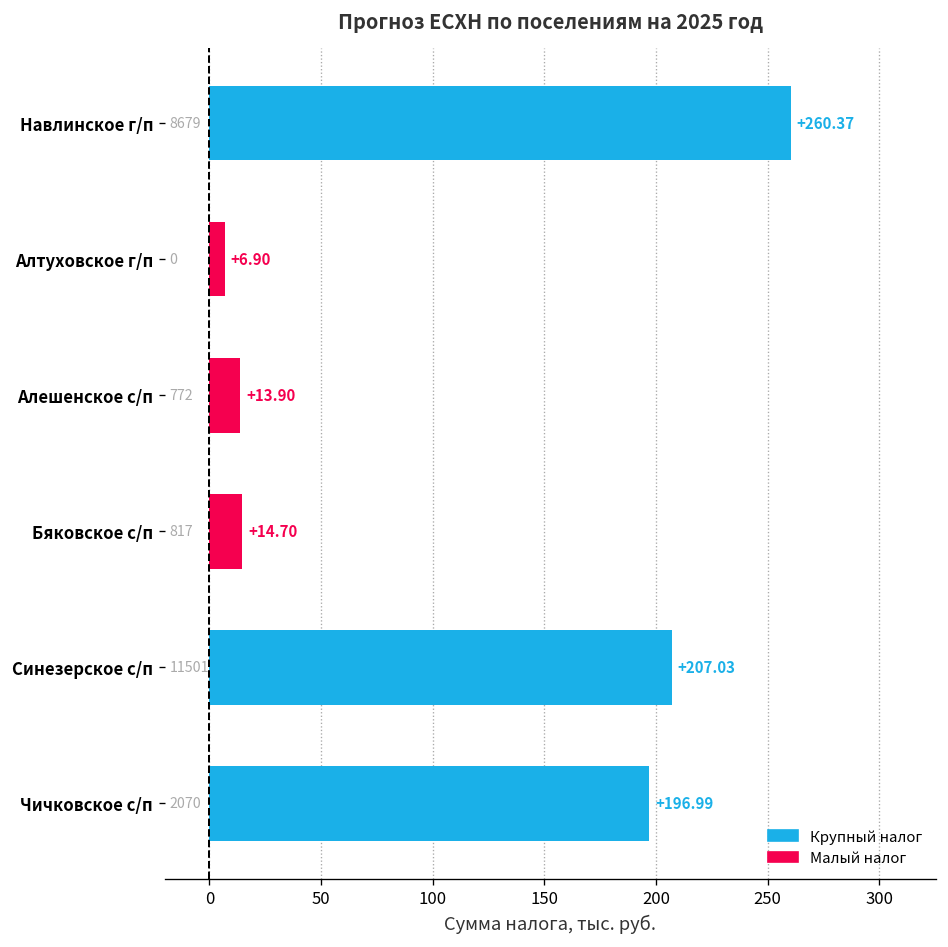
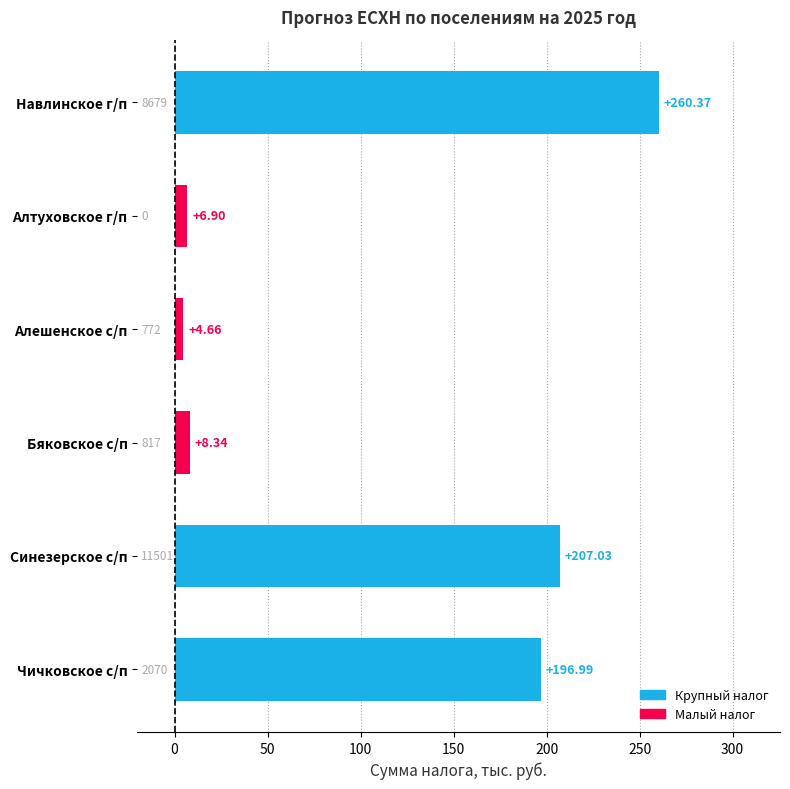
  {
    "Навлинское г/п": "+260.37",
    "Алтуховское г/п": "+6.90",
-   "Алешенское с/п": "+13.90",
-   "Бяковское с/п": "+14.70",
+   "Алешенское с/п": "+4.66",
+   "Бяковское с/п": "+8.34",
    "Синезерское с/п": "+207.03",
    "Чичковское с/п": "+196.99"
  }
